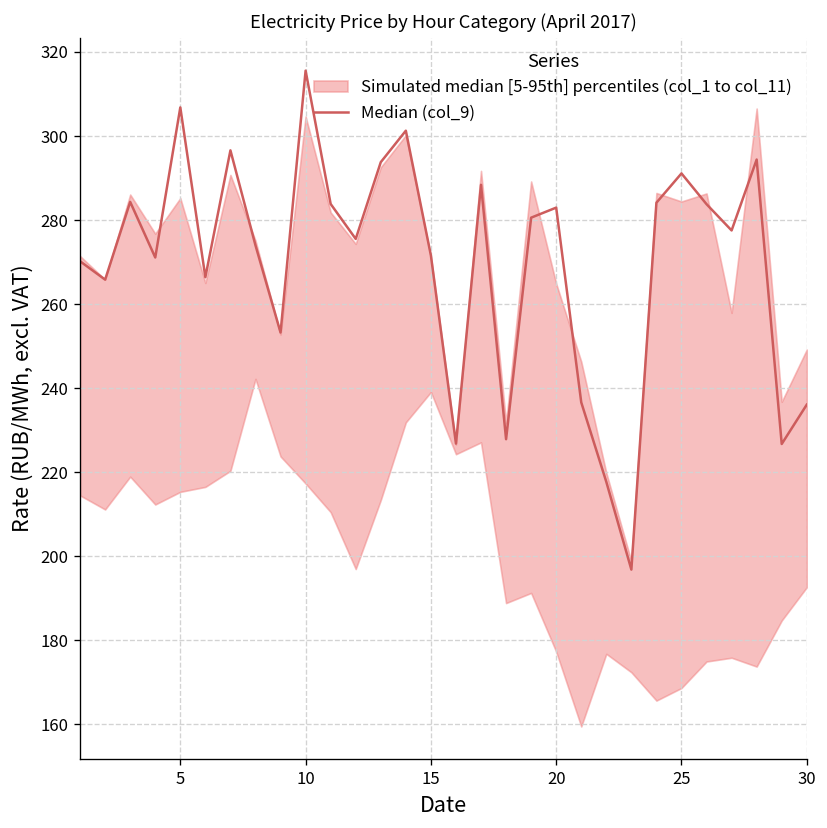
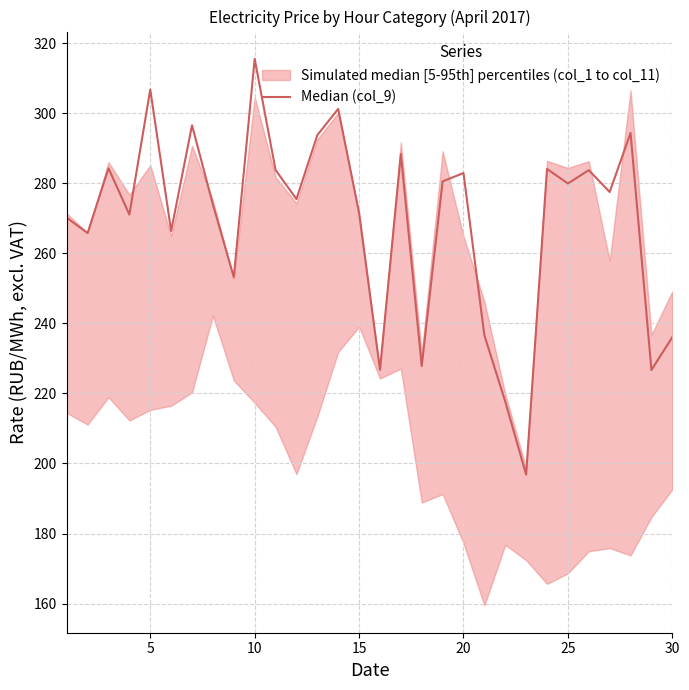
  {
    "Median (col_9)": {
      "5": 307,
      "10": 316,
      "20": 283,
-     "25": 291,
+     "25": 280,
      "30": 236
    }
  }
